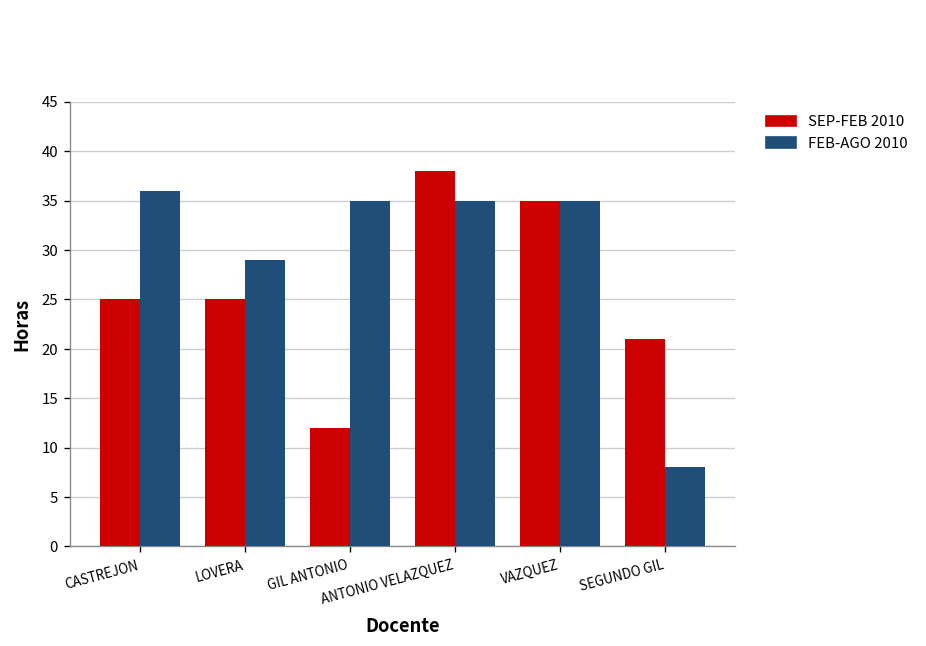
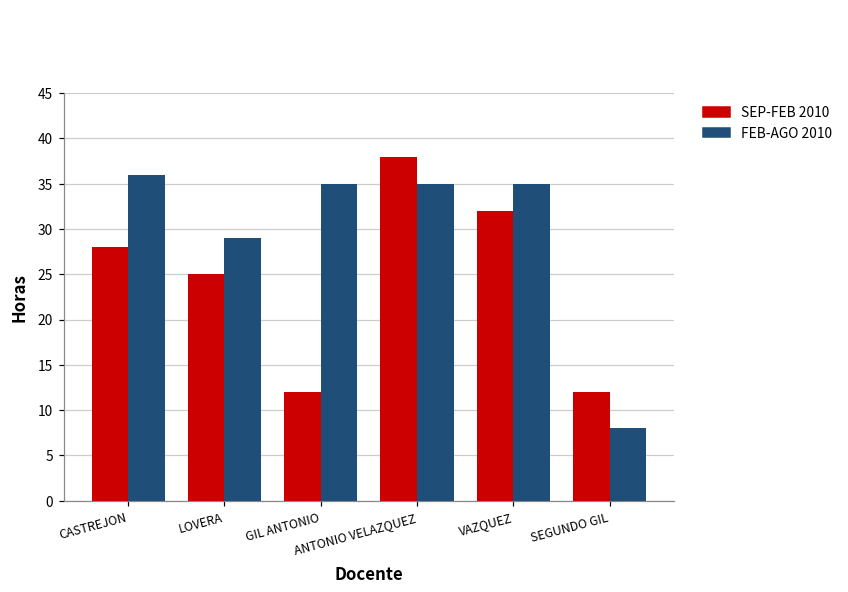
  {
    "SEP-FEB 2010": {
-     "CASTREJON": 25,
+     "CASTREJON": 28,
      "LOVERA": 25,
      "GIL ANTONIO": 12,
      "ANTONIO VELAZQUEZ": 38,
-     "VAZQUEZ": 35,
-     "SEGUNDO GIL": 21
+     "VAZQUEZ": 32,
+     "SEGUNDO GIL": 12
    },
    "FEB-AGO 2010": {
      "CASTREJON": 36,
      "LOVERA": 29,
      "GIL ANTONIO": 35,
      "ANTONIO VELAZQUEZ": 35,
      "VAZQUEZ": 35,
      "SEGUNDO GIL": 8
    }
  }
